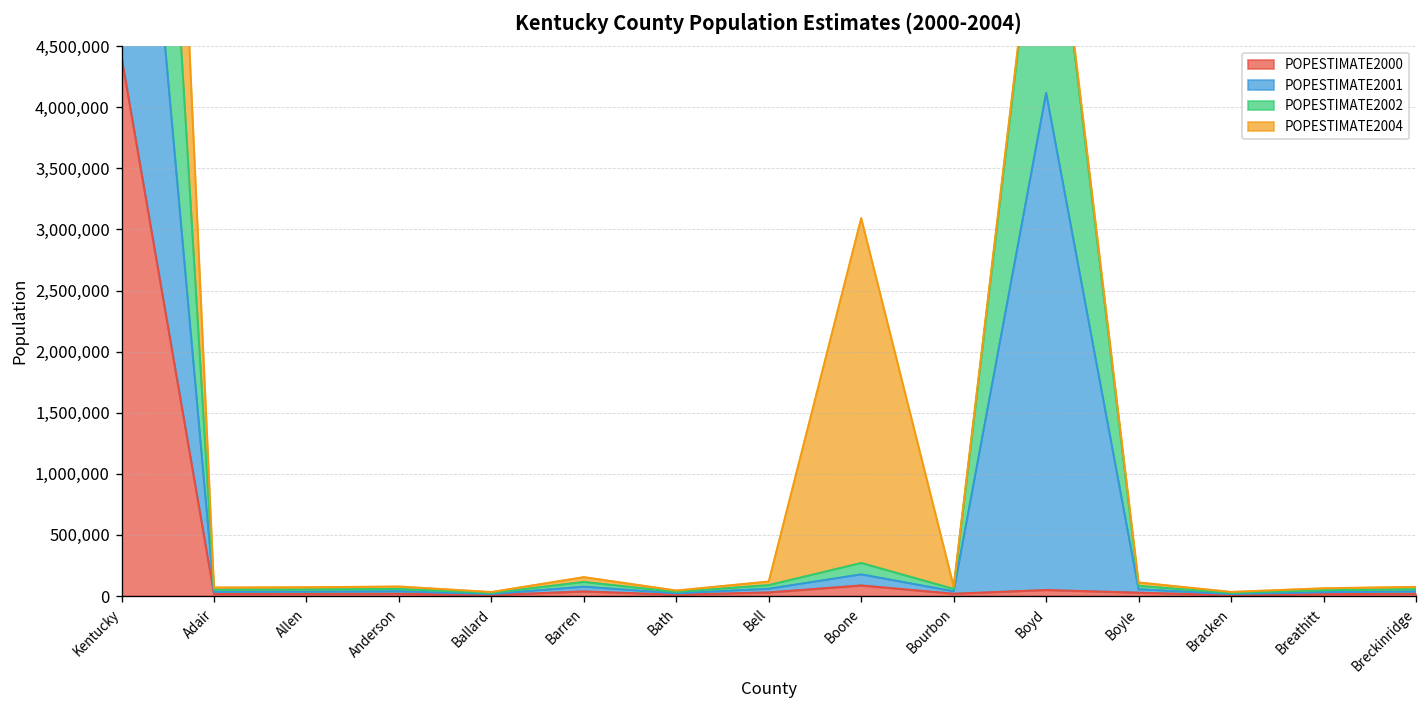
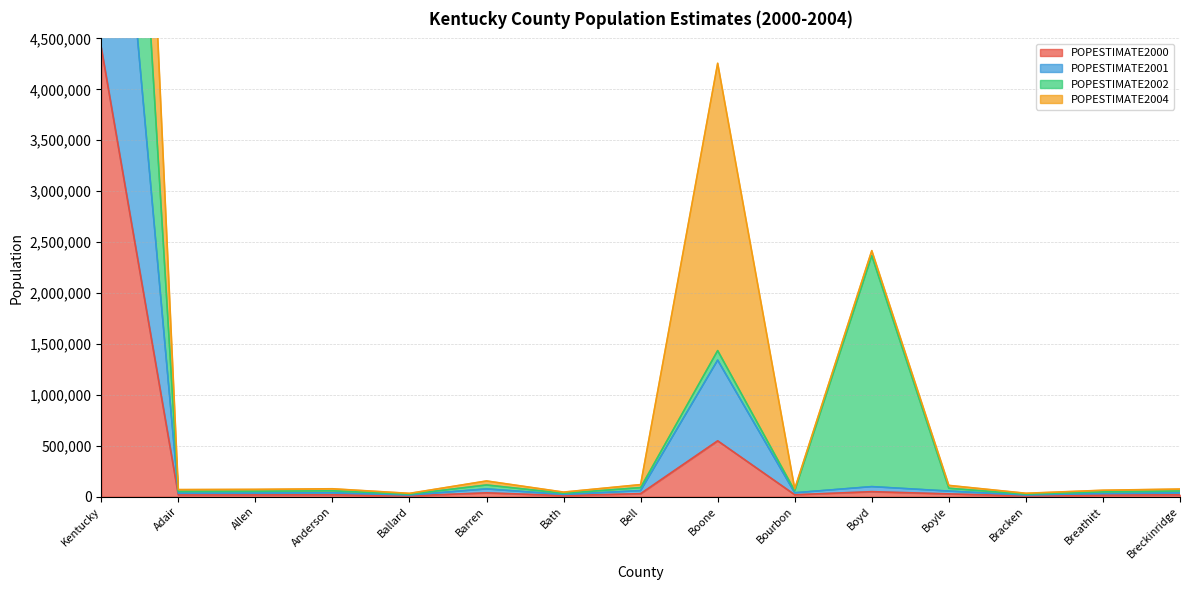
  {
    "POPESTIMATE2000": {
      "Kentucky": "4,410,000",
      "Barren": "40,000",
      "Bell": "30,000",
-     "Boone": "90,000",
+     "Boone": "550,000",
      "Boyd": "50,000",
      "Boyle": "30,000"
    },
    "POPESTIMATE2001": {
      "Barren": "40,000",
      "Bell": "30,000",
-     "Boone": "90,000",
-     "Boyd": "4,070,000",
+     "Boone": "790,000",
+     "Boyd": "50,000",
      "Boyle": "30,000"
    },
    "POPESTIMATE2002": {
      "Barren": "40,000",
      "Bell": "30,000",
      "Boone": "90,000",
      "Boyle": "30,000"
    },
    "POPESTIMATE2004": {
      "Barren": "40,000",
      "Bell": "30,000",
      "Boone": "2,820,000",
      "Boyle": "30,000"
    }
  }
